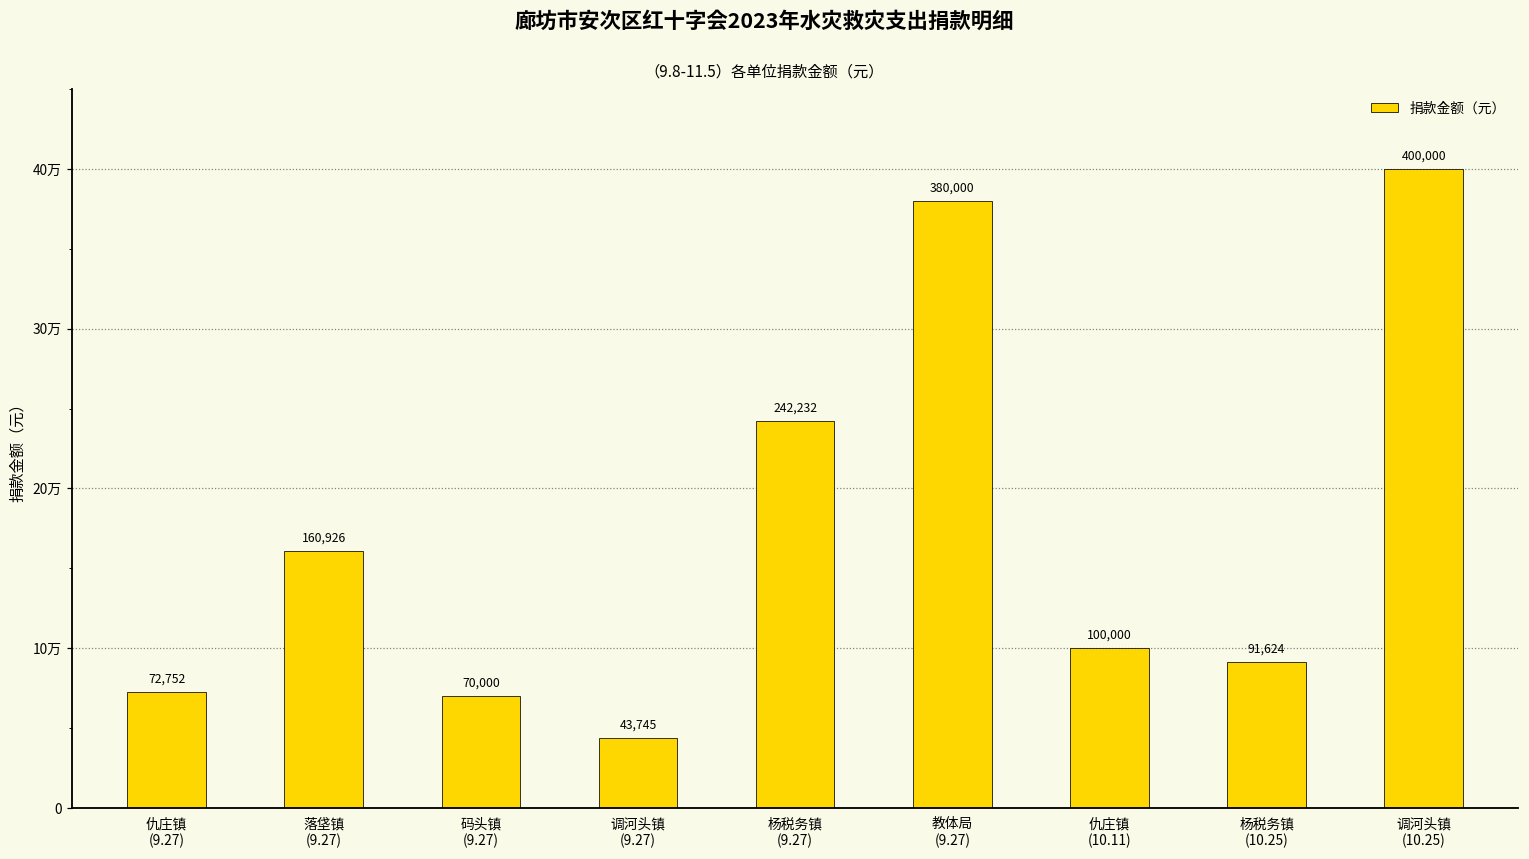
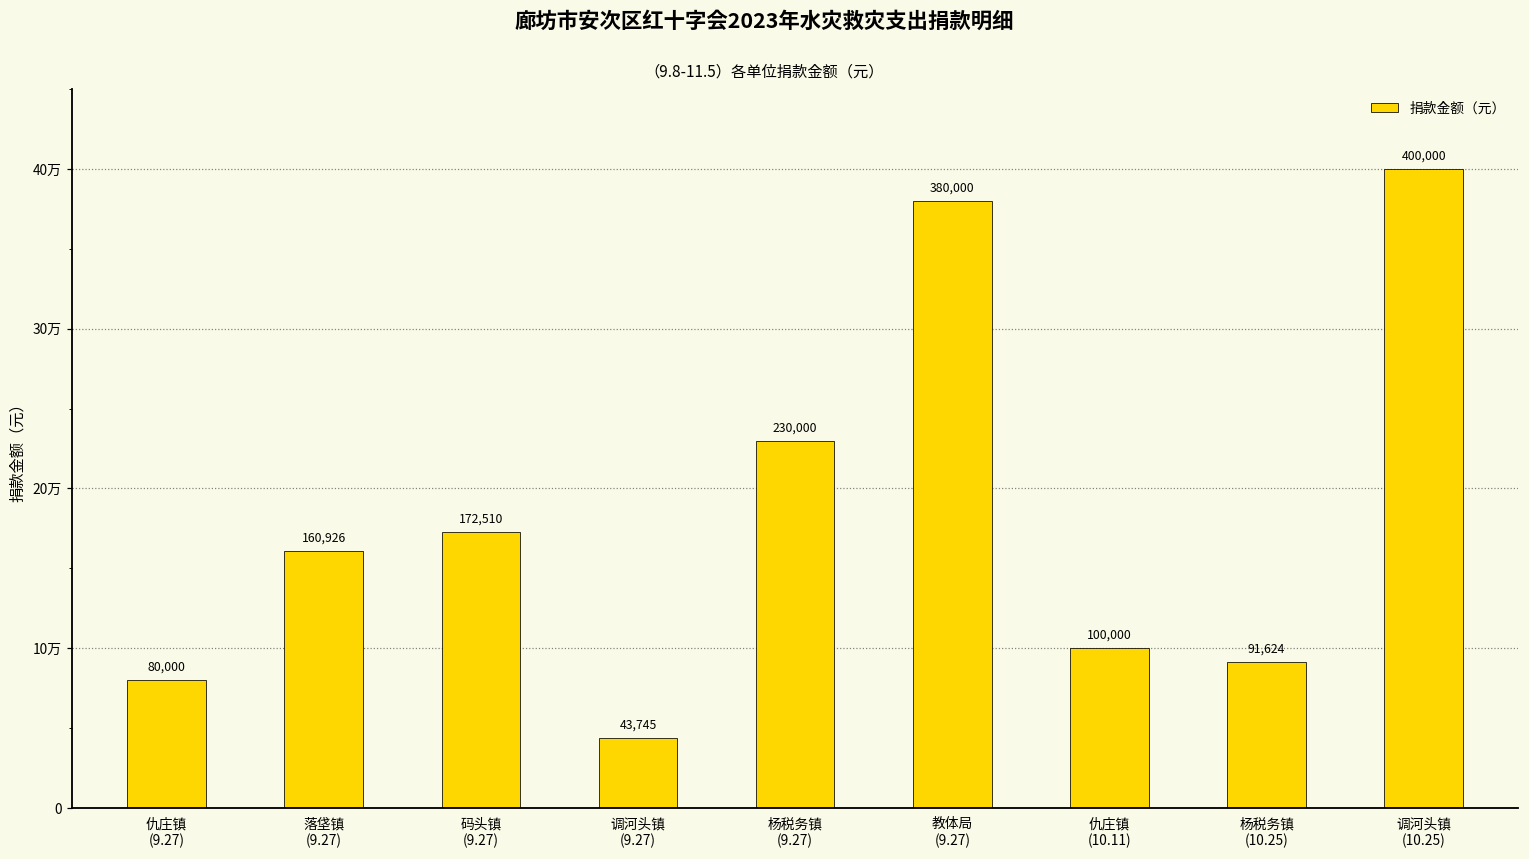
  {
-   "仇庄镇 (9.27)": "72,752",
+   "仇庄镇 (9.27)": "80,000",
    "落垡镇 (9.27)": "160,926",
-   "码头镇 (9.27)": "70,000",
+   "码头镇 (9.27)": "172,510",
    "调河头镇 (9.27)": "43,745",
-   "杨税务镇 (9.27)": "242,232",
+   "杨税务镇 (9.27)": "230,000",
    "教体局 (9.27)": "380,000",
    "仇庄镇 (10.11)": "100,000",
    "杨税务镇 (10.25)": "91,624",
    "调河头镇 (10.25)": "400,000"
  }
